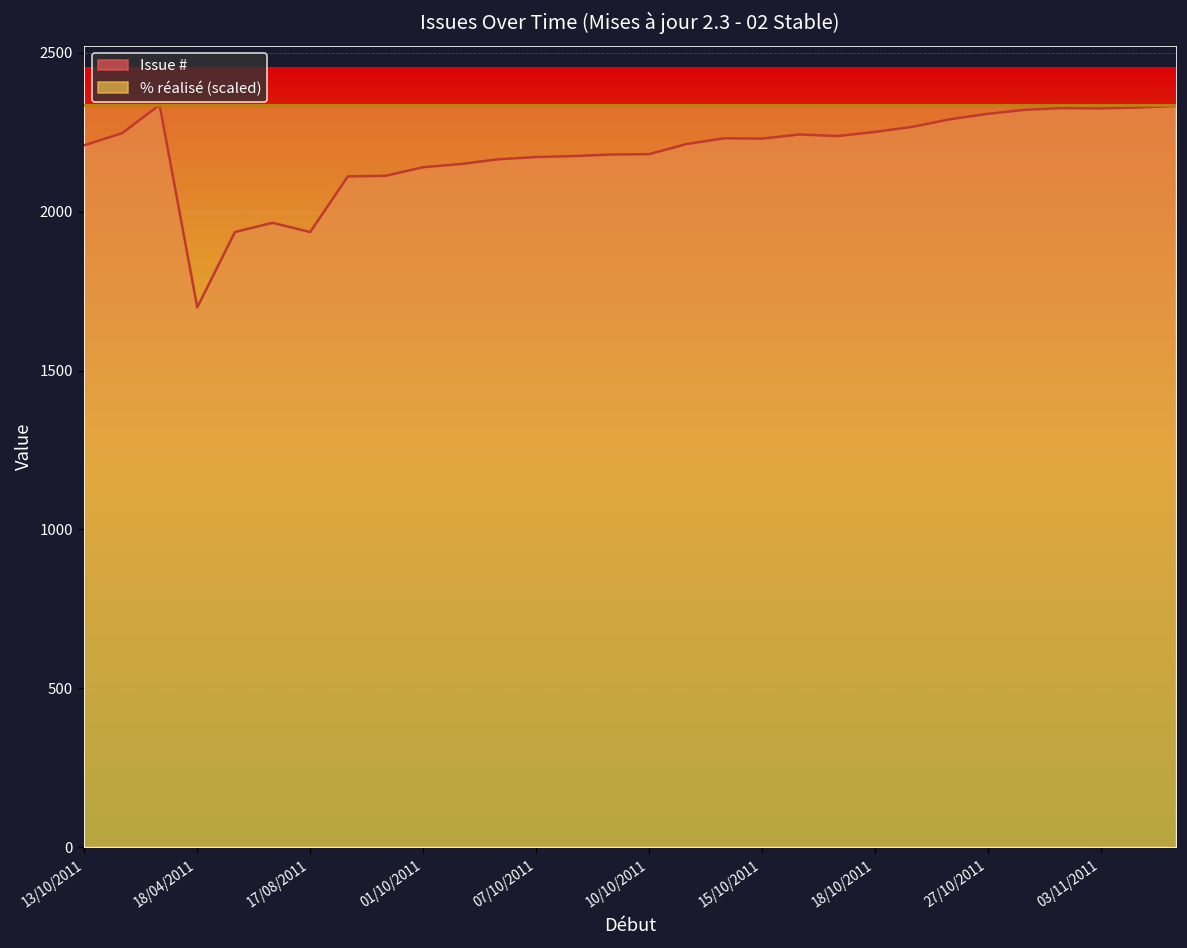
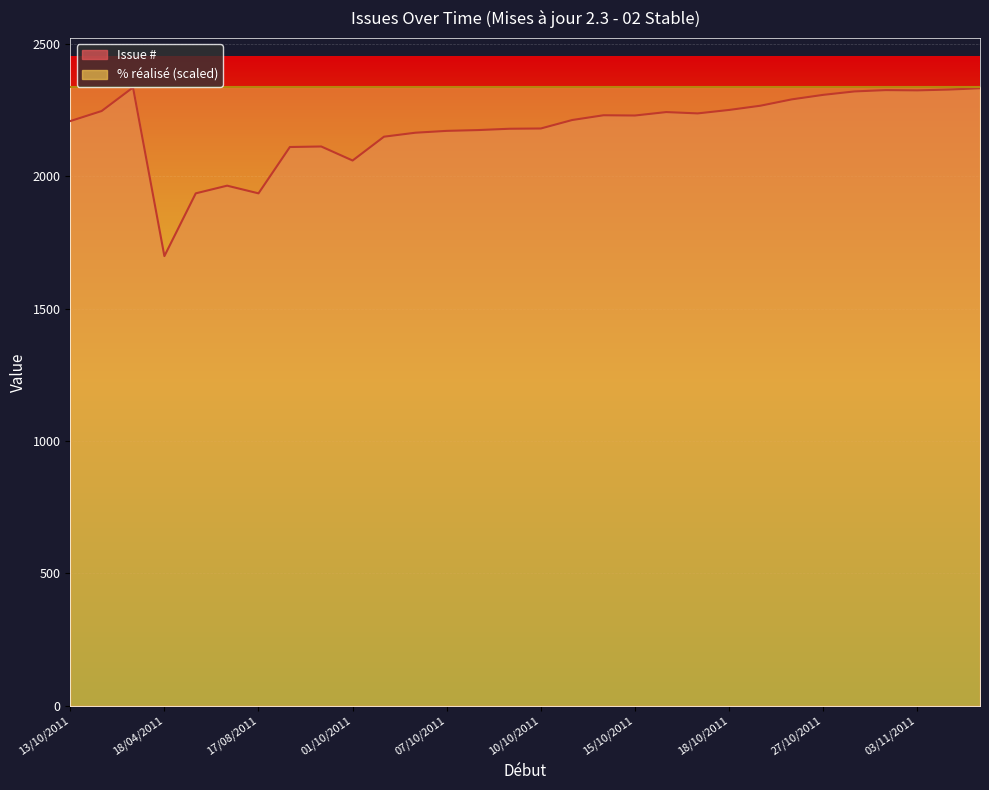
  {
    "Issue #": {
      "18/04/2011": 1700,
      "17/08/2011": 1940,
-     "01/10/2011": 2140,
+     "01/10/2011": 2060,
      "27/10/2011": 2310
    }
  }
